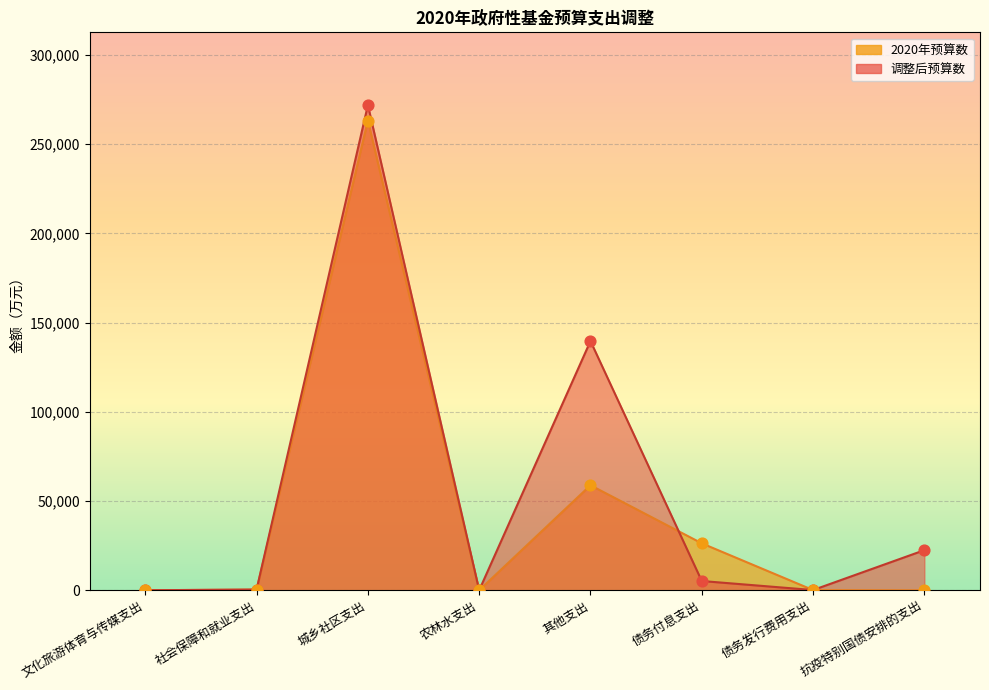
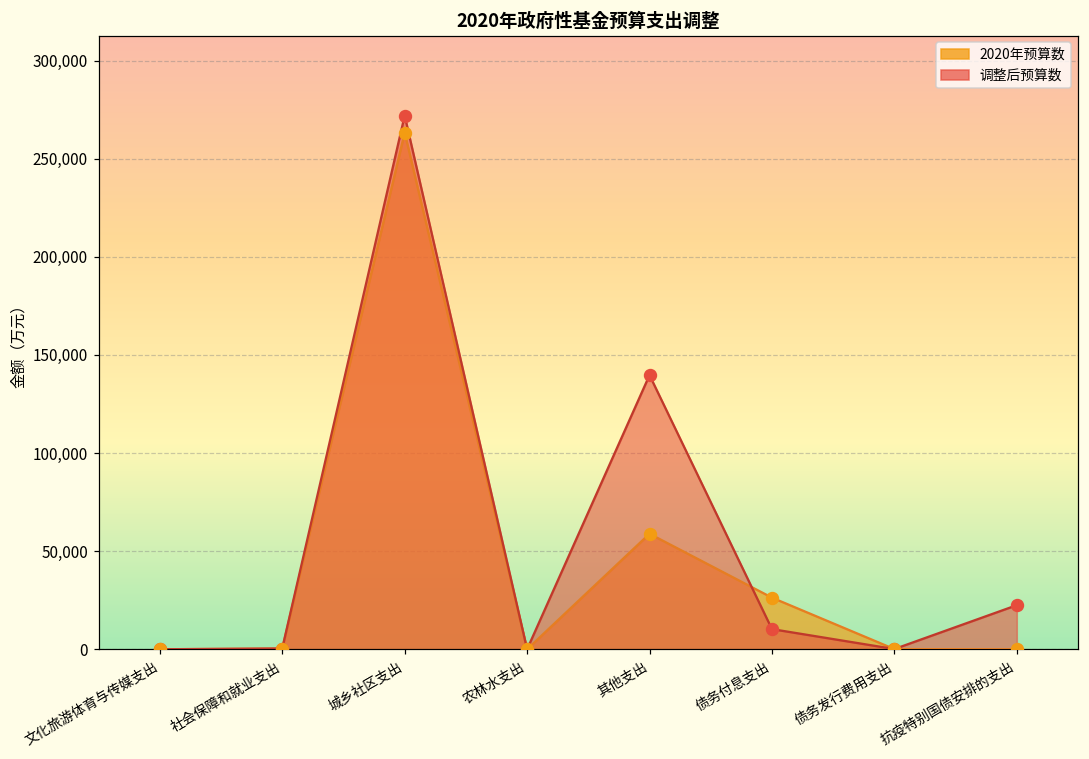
  {
    "2020年预算数": {
      "城乡社区支出": "263,000",
      "其他支出": "59,000",
      "债务付息支出": "26,000",
      "抗疫特别国债安排的支出": "0"
    },
    "调整后预算数": {
      "城乡社区支出": "272,000",
      "其他支出": "140,000",
-     "债务付息支出": "5,000",
+     "债务付息支出": "10,000",
      "抗疫特别国债安排的支出": "22,000"
    }
  }
